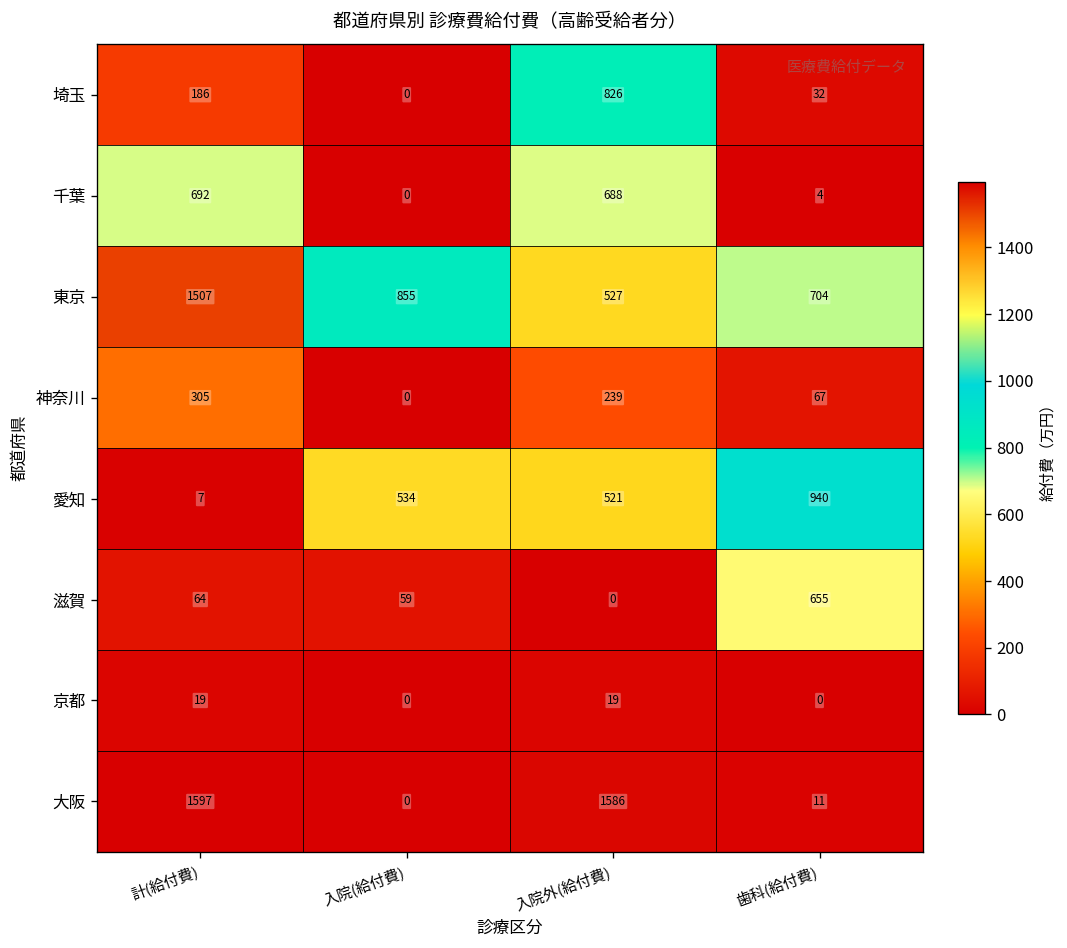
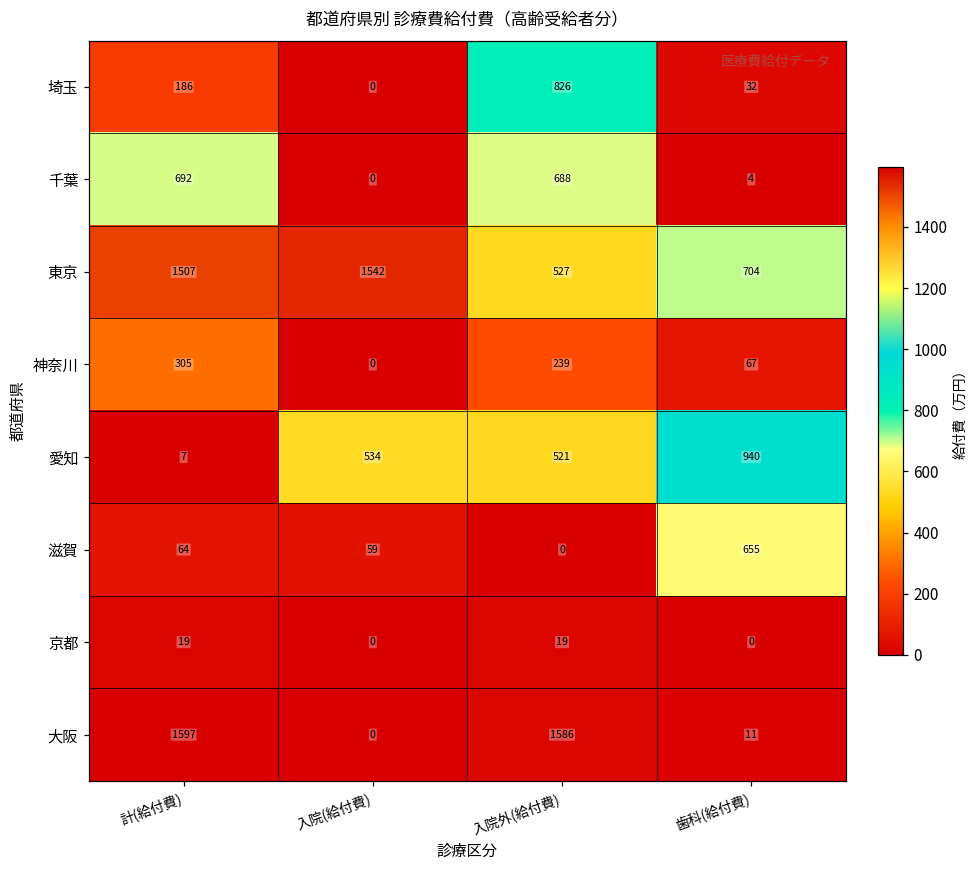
  {
    "東京": {
-     "入院(給付費)": 855
+     "入院(給付費)": 1542
    }
  }
